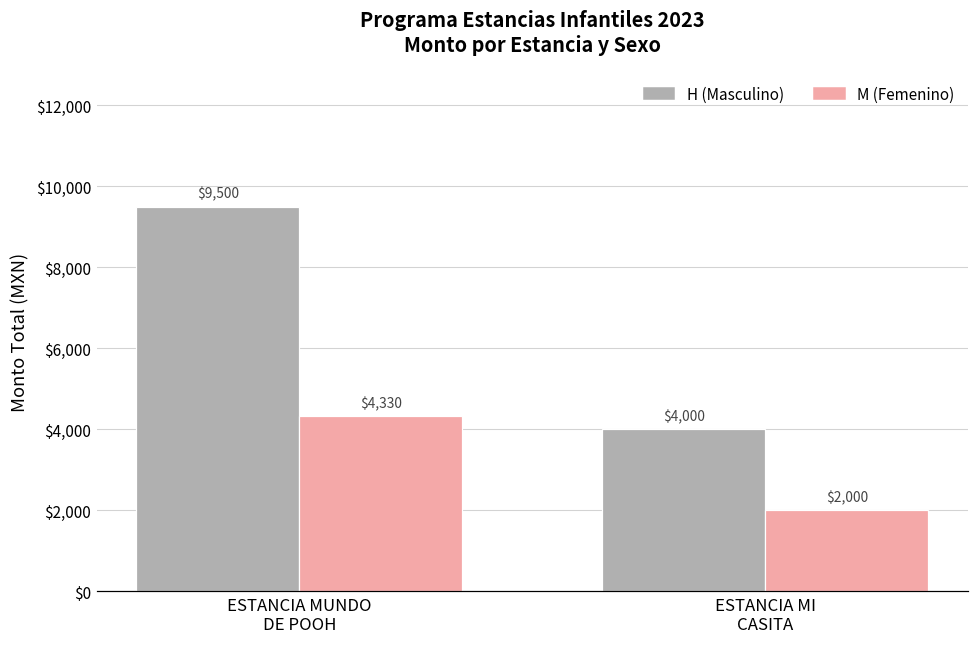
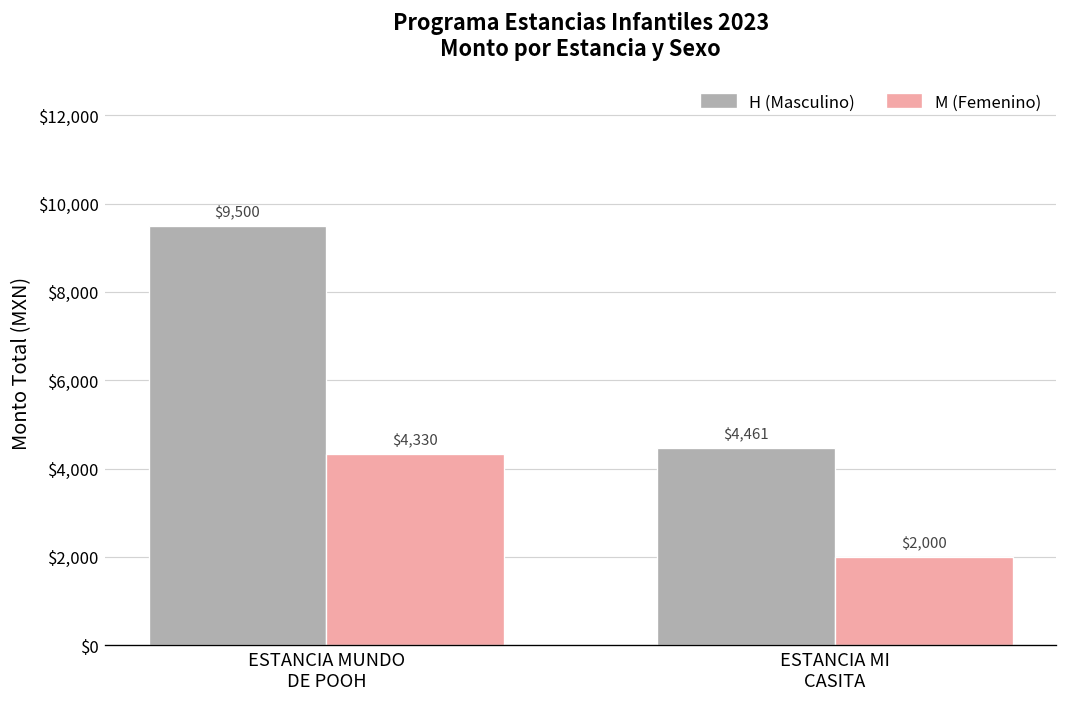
  {
    "H (Masculino)": {
      "ESTANCIA MUNDO DE POOH": "$9,500",
-     "ESTANCIA MI CASITA": "$4,000"
+     "ESTANCIA MI CASITA": "$4,461"
    },
    "M (Femenino)": {
      "ESTANCIA MUNDO DE POOH": "$4,330",
      "ESTANCIA MI CASITA": "$2,000"
    }
  }
